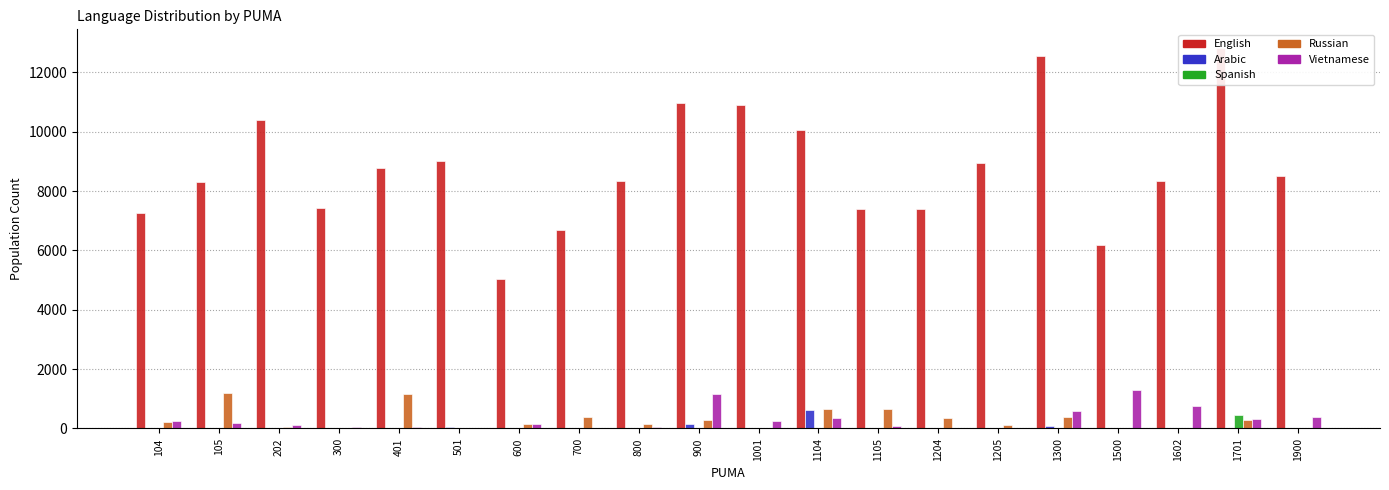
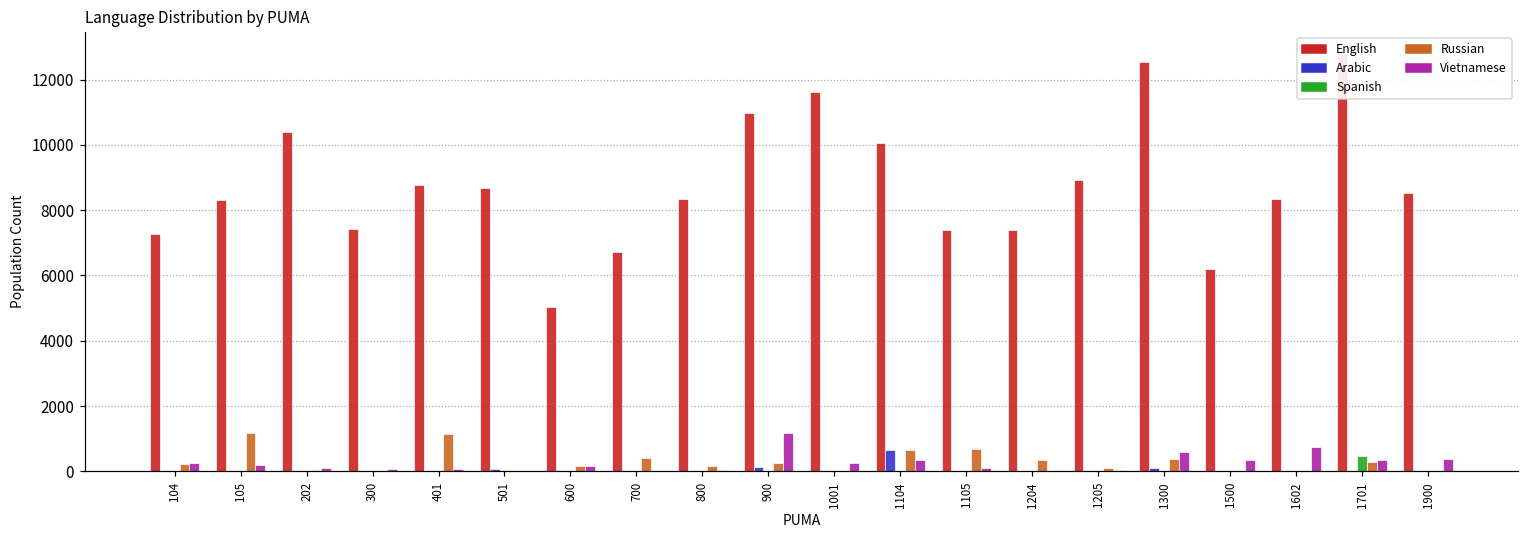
  {
    "English": {
      "104": 7300,
      "105": 8300,
      "202": 10400,
      "300": 7400,
      "401": 8800,
-     "501": 9000,
+     "501": 8700,
      "600": 5000,
      "700": 6700,
      "800": 8300,
      "900": 11000,
-     "1001": 10900,
+     "1001": 11600,
      "1104": 10000,
      "1105": 7400,
      "1204": 7400,
      "1205": 8900,
      "1300": 12500,
      "1500": 6200,
      "1602": 8400,
      "1900": 8500
    },
    "Arabic": {
      "104": 0,
      "105": 0,
      "300": 0,
      "401": 0,
      "600": 0,
      "700": 0,
      "800": 0,
      "900": 100,
      "1001": 0,
      "1104": 600,
      "1105": 0,
      "1204": 0,
      "1205": 0,
      "1300": 100,
      "1500": 0,
      "1602": 0,
      "1701": 0,
      "1900": 0
    },
    "Spanish": {
      "104": 0,
      "105": 0,
      "202": 0,
      "300": 0,
      "401": 0,
      "600": 0,
      "700": 0,
      "800": 0,
      "900": 0,
      "1001": 0,
      "1104": 0,
      "1105": 0,
      "1204": 0,
      "1205": 0,
      "1300": 0,
      "1500": 0,
      "1602": 0,
      "1701": 500,
      "1900": 0
    },
    "Russian": {
      "104": 200,
      "105": 1200,
      "300": 0,
      "401": 1100,
      "501": 0,
      "600": 200,
      "700": 400,
      "800": 200,
      "900": 300,
      "1001": 0,
      "1104": 700,
      "1105": 700,
      "1204": 400,
      "1205": 100,
      "1300": 400,
      "1500": 0,
      "1602": 0,
      "1701": 300,
      "1900": 0
    },
    "Vietnamese": {
      "104": 300,
      "105": 200,
      "202": 100,
      "501": 0,
      "600": 200,
      "700": 0,
      "900": 1200,
      "1001": 300,
      "1104": 400,
      "1105": 100,
      "1204": 0,
      "1300": 600,
-     "1500": 1300,
+     "1500": 400,
      "1602": 700,
      "1701": 300,
      "1900": 400
    }
  }
